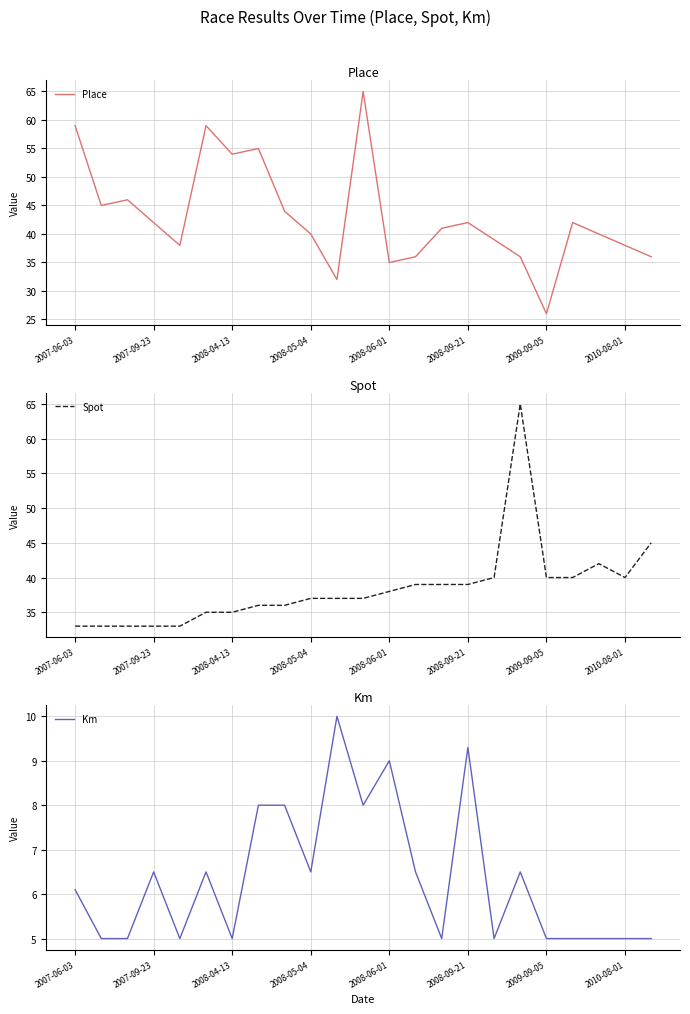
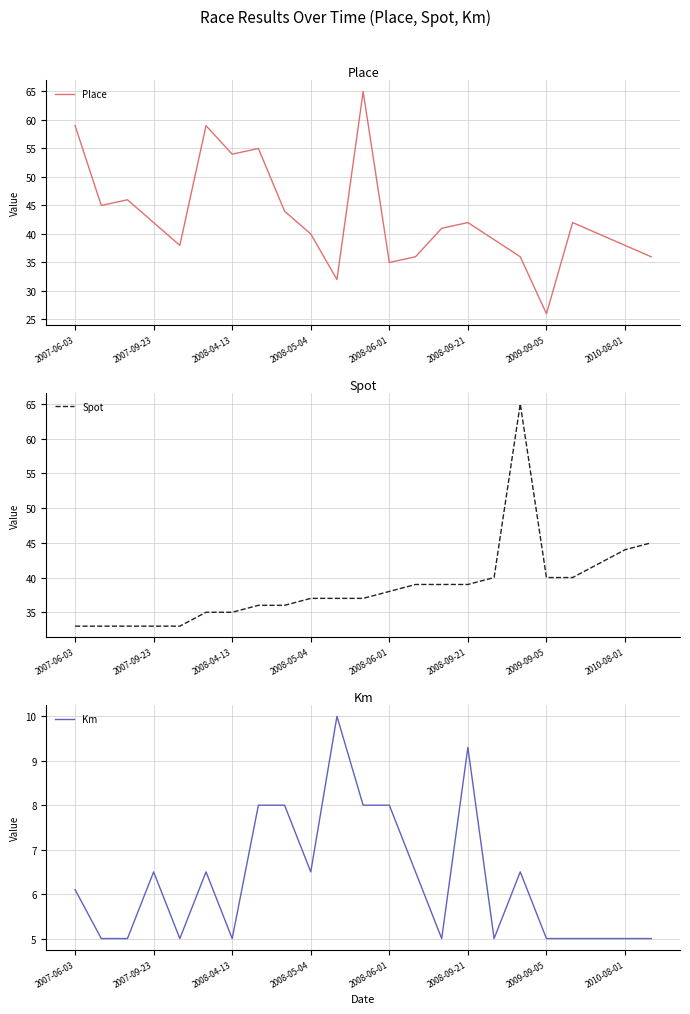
  {
    "Place": {
      "2007-06-03": 59,
      "2007-09-23": 42,
      "2008-04-13": 54,
      "2008-05-04": 40,
      "2008-06-01": 35,
      "2008-09-21": 42,
      "2009-09-05": 26,
      "2010-08-01": 38
    },
    "Spot": {
      "2007-06-03": 33,
      "2007-09-23": 33,
      "2008-04-13": 35,
      "2008-05-04": 37,
      "2008-06-01": 38,
      "2008-09-21": 39,
      "2009-09-05": 40,
-     "2010-08-01": 40
+     "2010-08-01": 44
    },
    "Km": {
      "2007-06-03": 6.1,
      "2007-09-23": 6.5,
      "2008-04-13": 5,
      "2008-05-04": 6.5,
-     "2008-06-01": 9,
+     "2008-06-01": 8,
      "2008-09-21": 9.3,
      "2009-09-05": 5,
      "2010-08-01": 5
    }
  }
